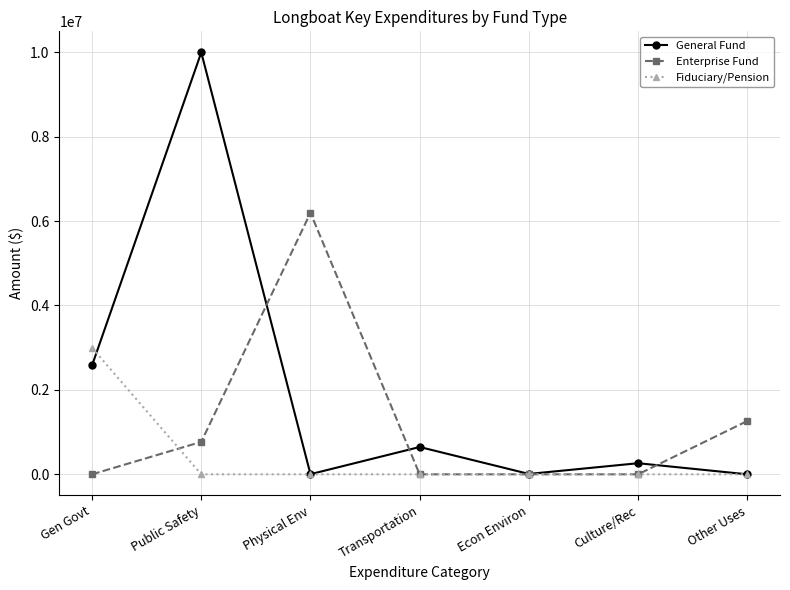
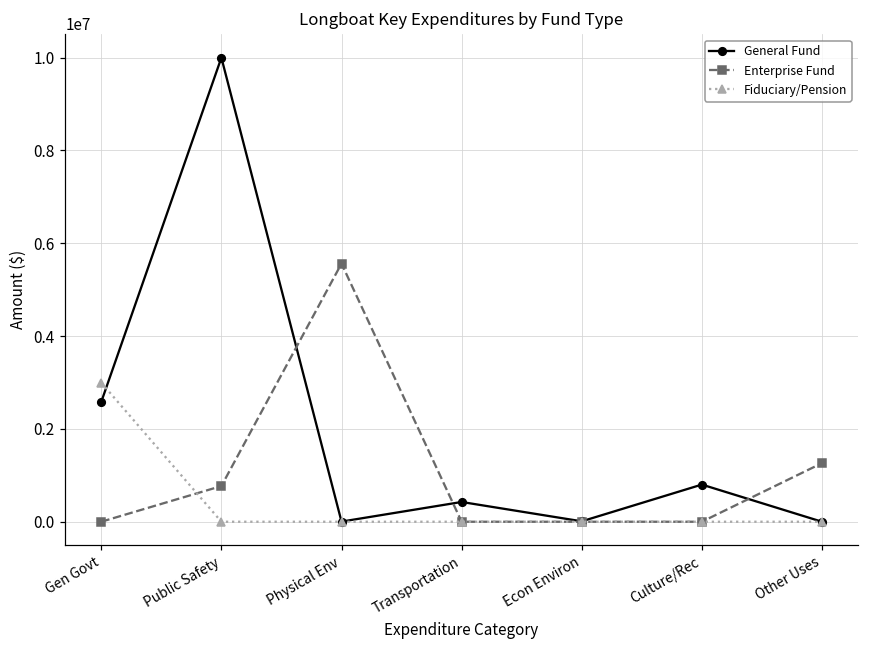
  {
    "General Fund": {
      "Gen Govt": 2600000,
      "Public Safety": 10000000,
-     "Transportation": 600000,
-     "Culture/Rec": 300000
+     "Transportation": 400000,
+     "Culture/Rec": 800000
    },
    "Enterprise Fund": {
      "Gen Govt": 0,
      "Public Safety": 800000,
-     "Physical Env": 6200000,
+     "Physical Env": 5600000,
      "Other Uses": 1300000
    },
    "Fiduciary/Pension": {
      "Gen Govt": 3000000,
      "Public Safety": 0
    }
  }
